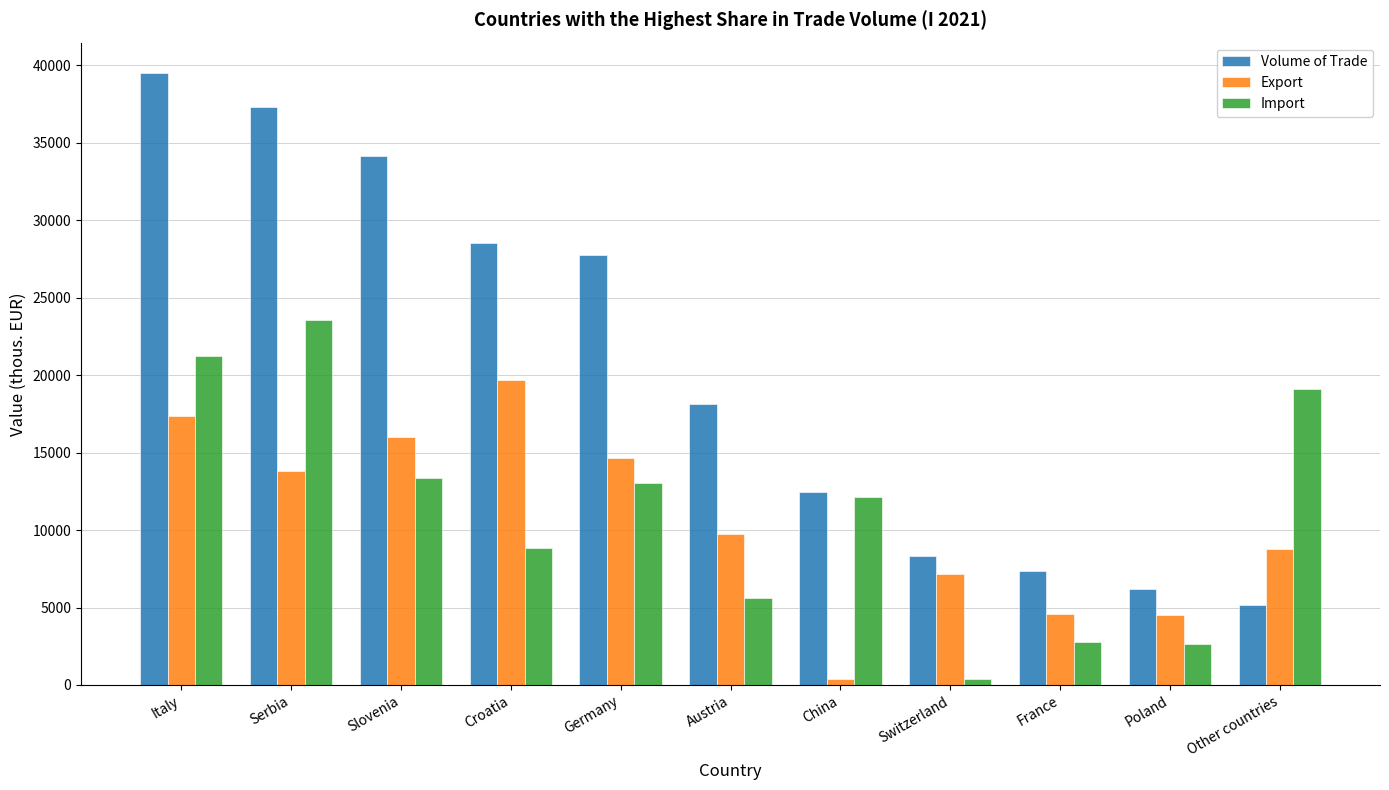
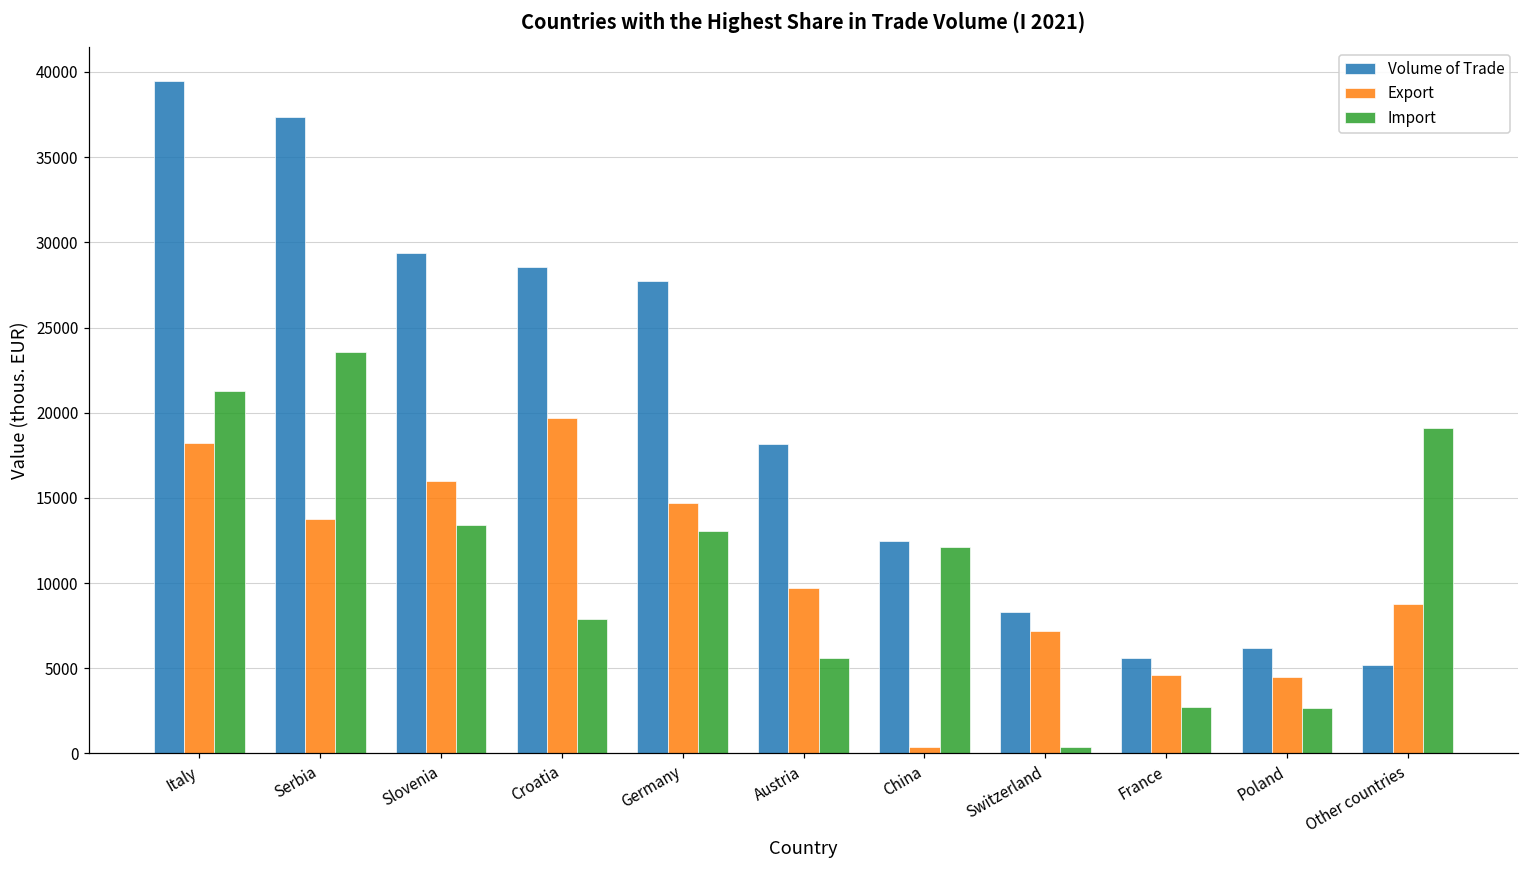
  {
    "Volume of Trade": {
      "Italy": 39500,
      "Serbia": 37300,
-     "Slovenia": 34100,
+     "Slovenia": 29400,
      "Croatia": 28600,
      "Germany": 27700,
      "Austria": 18200,
      "China": 12500,
      "Switzerland": 8300,
-     "France": 7400,
+     "France": 5600,
      "Poland": 6200,
      "Other countries": 5200
    },
    "Export": {
-     "Italy": 17400,
+     "Italy": 18200,
      "Serbia": 13800,
      "Slovenia": 16000,
      "Croatia": 19700,
      "Germany": 14700,
      "Austria": 9700,
      "China": 400,
      "Switzerland": 7200,
      "France": 4600,
      "Poland": 4500,
      "Other countries": 8800
    },
    "Import": {
      "Italy": 21200,
      "Serbia": 23600,
      "Slovenia": 13400,
-     "Croatia": 8800,
+     "Croatia": 7900,
      "Germany": 13000,
      "Austria": 5600,
      "China": 12100,
      "Switzerland": 400,
      "France": 2700,
      "Poland": 2700,
      "Other countries": 19100
    }
  }
